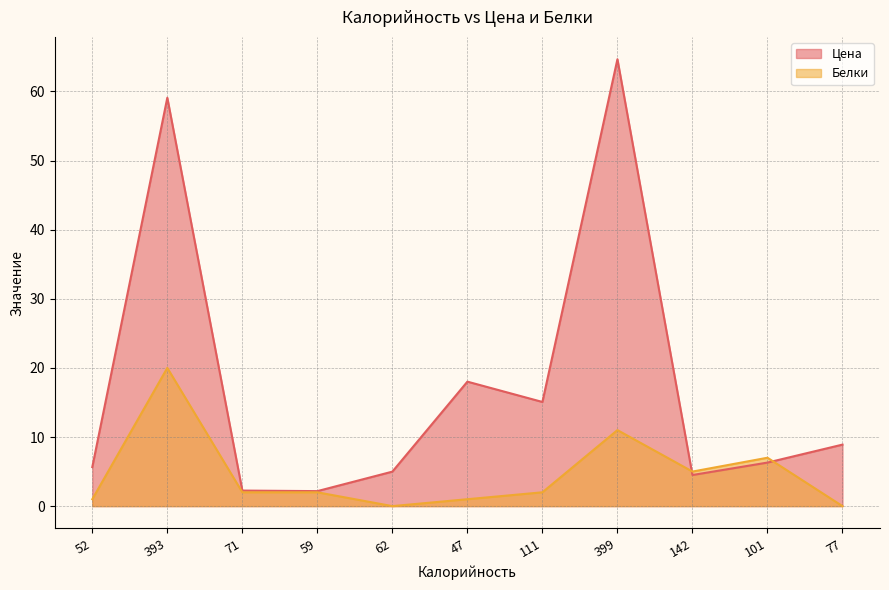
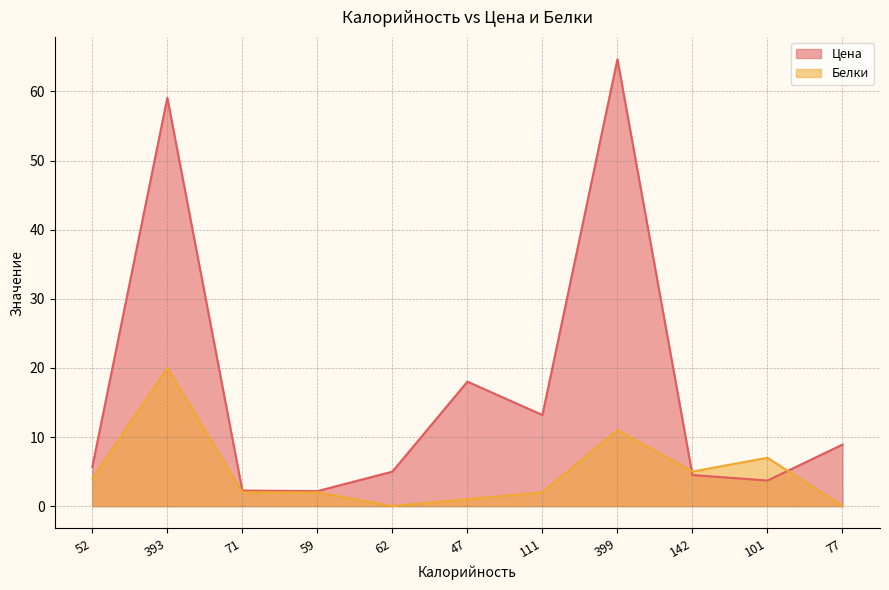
  {
    "Цена": {
      "52": 6,
      "393": 59,
      "62": 5,
      "47": 18,
-     "111": 15,
+     "111": 13,
      "399": 65,
      "142": 5,
-     "101": 6,
+     "101": 4,
      "77": 9
    },
    "Белки": {
-     "52": 1,
+     "52": 4,
      "393": 20,
      "62": 0,
      "47": 1,
      "111": 2,
      "399": 11,
      "142": 5,
      "101": 7,
      "77": 0
    }
  }
